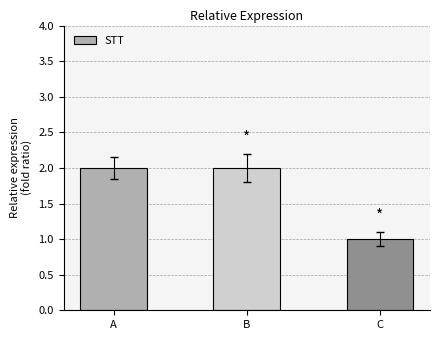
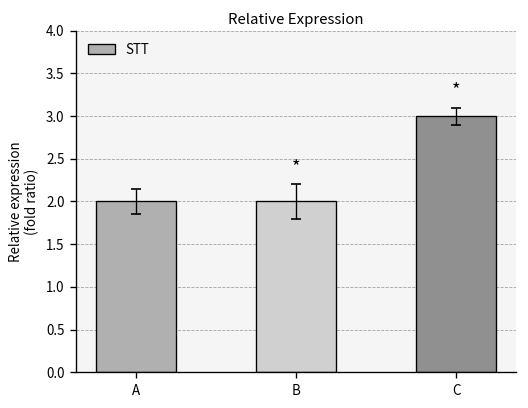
  {
    "STT": {
      "A": 2,
      "B": 2,
-     "C": 1
+     "C": 3
    }
  }
